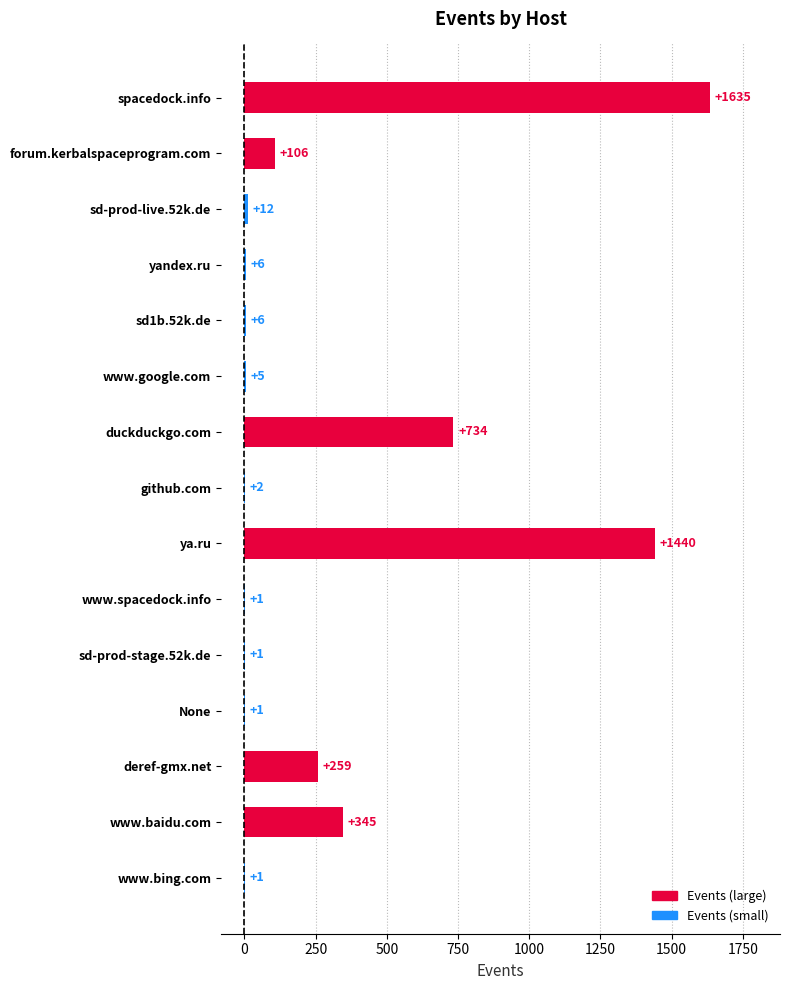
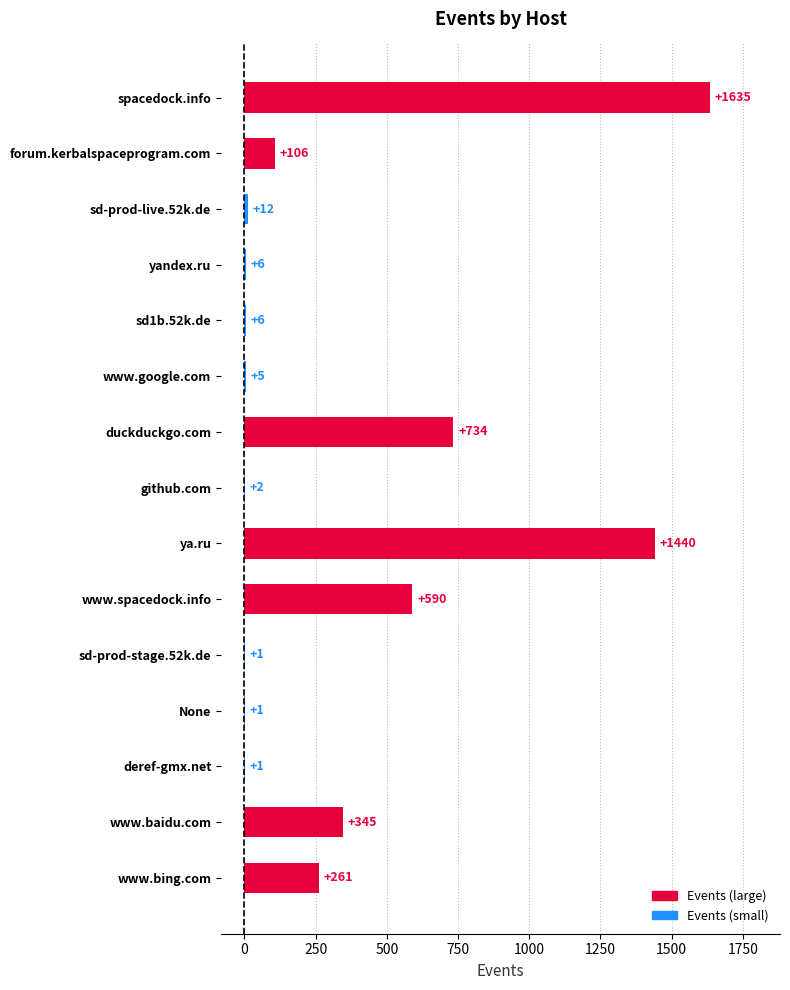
  {
    "spacedock.info": "+1635",
    "forum.kerbalspaceprogram.com": "+106",
    "sd-prod-live.52k.de": "+12",
    "yandex.ru": "+6",
    "sd1b.52k.de": "+6",
    "www.google.com": "+5",
    "duckduckgo.com": "+734",
    "github.com": "+2",
    "ya.ru": "+1440",
-   "www.spacedock.info": "+1",
+   "www.spacedock.info": "+590",
    "sd-prod-stage.52k.de": "+1",
    "None": "+1",
-   "deref-gmx.net": "+259",
+   "deref-gmx.net": "+1",
    "www.baidu.com": "+345",
-   "www.bing.com": "+1"
+   "www.bing.com": "+261"
  }
